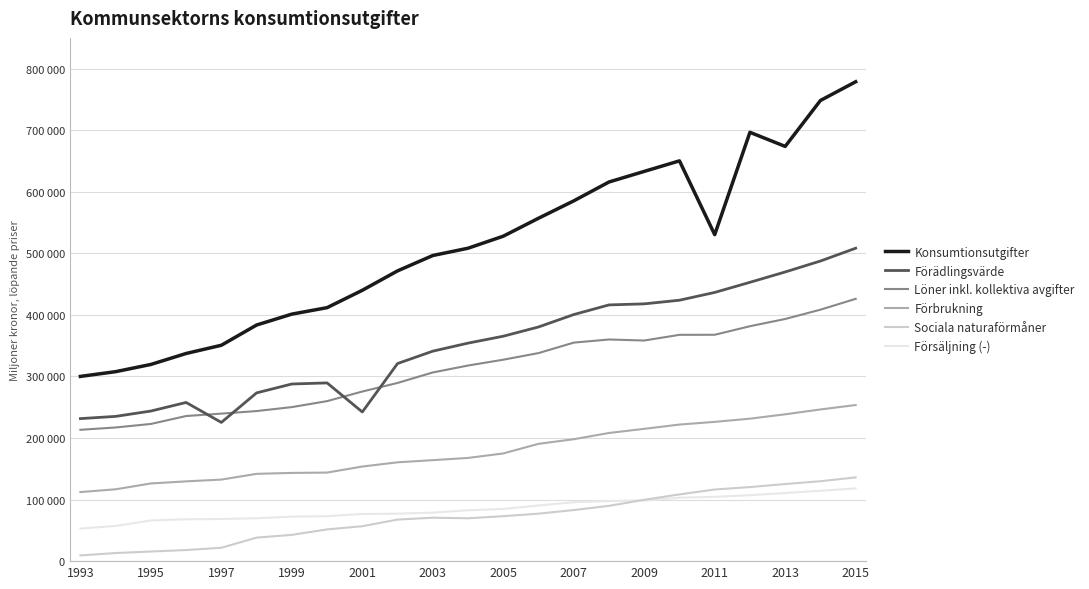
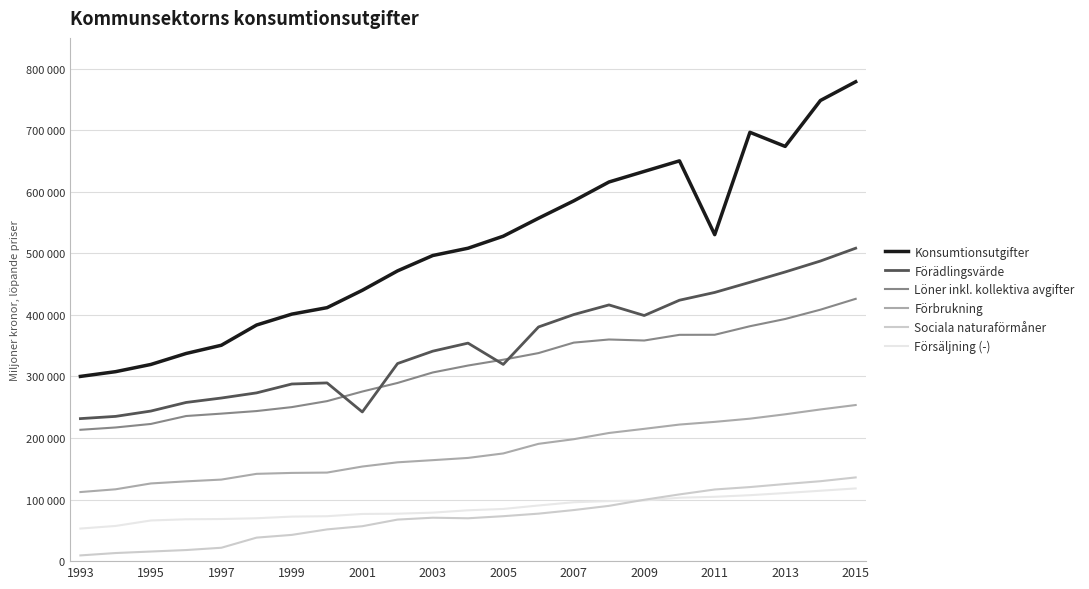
  {
    "Konsumtionsutgifter": {
      "1993": 300000,
      "1995": 320000,
      "1997": 350000,
      "1999": 400000,
      "2001": 440000,
      "2003": 500000,
      "2005": 530000,
      "2007": 590000,
      "2009": 630000,
      "2011": 530000,
      "2013": 670000,
      "2015": 780000
    },
    "Förädlingsvärde": {
      "1993": 230000,
      "1995": 240000,
-     "1997": 230000,
+     "1997": 260000,
      "1999": 290000,
      "2001": 240000,
      "2003": 340000,
-     "2005": 370000,
+     "2005": 320000,
      "2007": 400000,
-     "2009": 420000,
+     "2009": 400000,
      "2011": 440000,
      "2013": 470000,
      "2015": 510000
    }
  }
